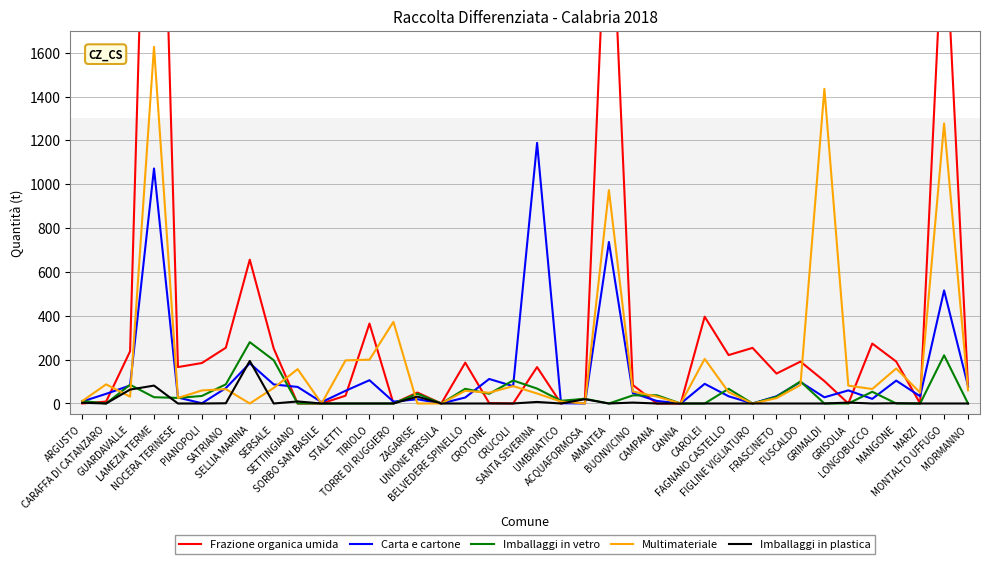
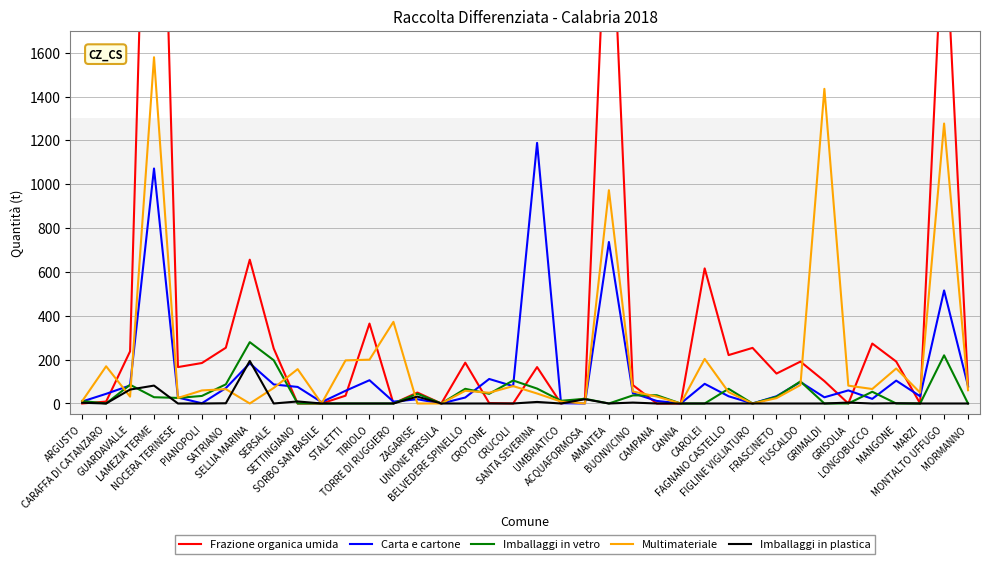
  {
    "Frazione organica umida": {
      "GUARDAVALLE": 240,
      "NOCERA TERINESE": 170,
      "PIANOPOLI": 180,
      "SATRIANO": 250,
      "SELLIA MARINA": 660,
      "SERSALE": 250,
      "STALETTI": 40,
      "TIRIOLO": 360,
      "BELVEDERE SPINELLO": 190,
      "SANTA SEVERINA": 170,
      "BUONVICINO": 80,
-     "CAROLEI": 400,
+     "CAROLEI": 620,
      "FAGNANO CASTELLO": 220,
      "FIGLINE VIGLIATURO": 250,
      "FRASCINETO": 140,
      "FUSCALDO": 190,
      "GRIMALDI": 100,
      "LONGOBUCCO": 270,
      "MANGONE": 190
    },
    "Carta e cartone": {
      "CARAFFA DI CATANZARO": 40,
      "LAMEZIA TERME": 1070,
      "SERSALE": 90,
      "SETTINGIANO": 80,
      "STALETTI": 60,
      "TIRIOLO": 110,
      "ZAGARISE": 20,
      "BELVEDERE SPINELLO": 30,
      "CROTONE": 110,
      "SANTA SEVERINA": 1190,
      "AMANTEA": 740,
      "CAROLEI": 90,
      "FAGNANO CASTELLO": 30,
      "GRIMALDI": 30,
      "GRISOLIA": 60,
      "LONGOBUCCO": 20,
      "MANGONE": 100,
      "MARZI": 30,
      "MONTALTO UFFUGO": 520
    },
    "Imballaggi in vetro": {
      "LAMEZIA TERME": 30,
      "PIANOPOLI": 30,
      "SATRIANO": 90,
      "SELLIA MARINA": 280,
      "SERSALE": 200,
      "CRUCOLI": 100,
      "SANTA SEVERINA": 70,
      "FAGNANO CASTELLO": 70,
      "LONGOBUCCO": 50,
      "MONTALTO UFFUGO": 220
    },
    "Multimateriale": {
-     "CARAFFA DI CATANZARO": 90,
+     "CARAFFA DI CATANZARO": 170,
      "GUARDAVALLE": 30,
-     "LAMEZIA TERME": 1630,
+     "LAMEZIA TERME": 1580,
      "PIANOPOLI": 60,
      "SELLIA MARINA": 0,
      "SERSALE": 70,
      "SETTINGIANO": 160,
      "STALETTI": 200,
      "TIRIOLO": 200,
      "TORRE DI RUGGIERO": 370,
      "ZAGARISE": 0,
      "SANTA SEVERINA": 50,
      "AMANTEA": 970,
      "CAROLEI": 200,
      "FAGNANO CASTELLO": 50,
      "FUSCALDO": 80,
      "GRIMALDI": 1440,
      "GRISOLIA": 80,
      "LONGOBUCCO": 70,
      "MANGONE": 160,
      "MARZI": 50,
      "MONTALTO UFFUGO": 1280,
      "MORMANNO": 60
    },
    "Imballaggi in plastica": {
      "GUARDAVALLE": 60,
      "LAMEZIA TERME": 80,
      "NOCERA TERINESE": 0,
      "SATRIANO": 0,
      "SERSALE": 0,
      "ZAGARISE": 30,
      "BELVEDERE SPINELLO": 0,
      "SANTA SEVERINA": 10,
      "BUONVICINO": 0,
      "FAGNANO CASTELLO": 0,
      "FRASCINETO": 0,
      "FUSCALDO": 0,
      "LONGOBUCCO": 0,
      "MONTALTO UFFUGO": 0
    }
  }
